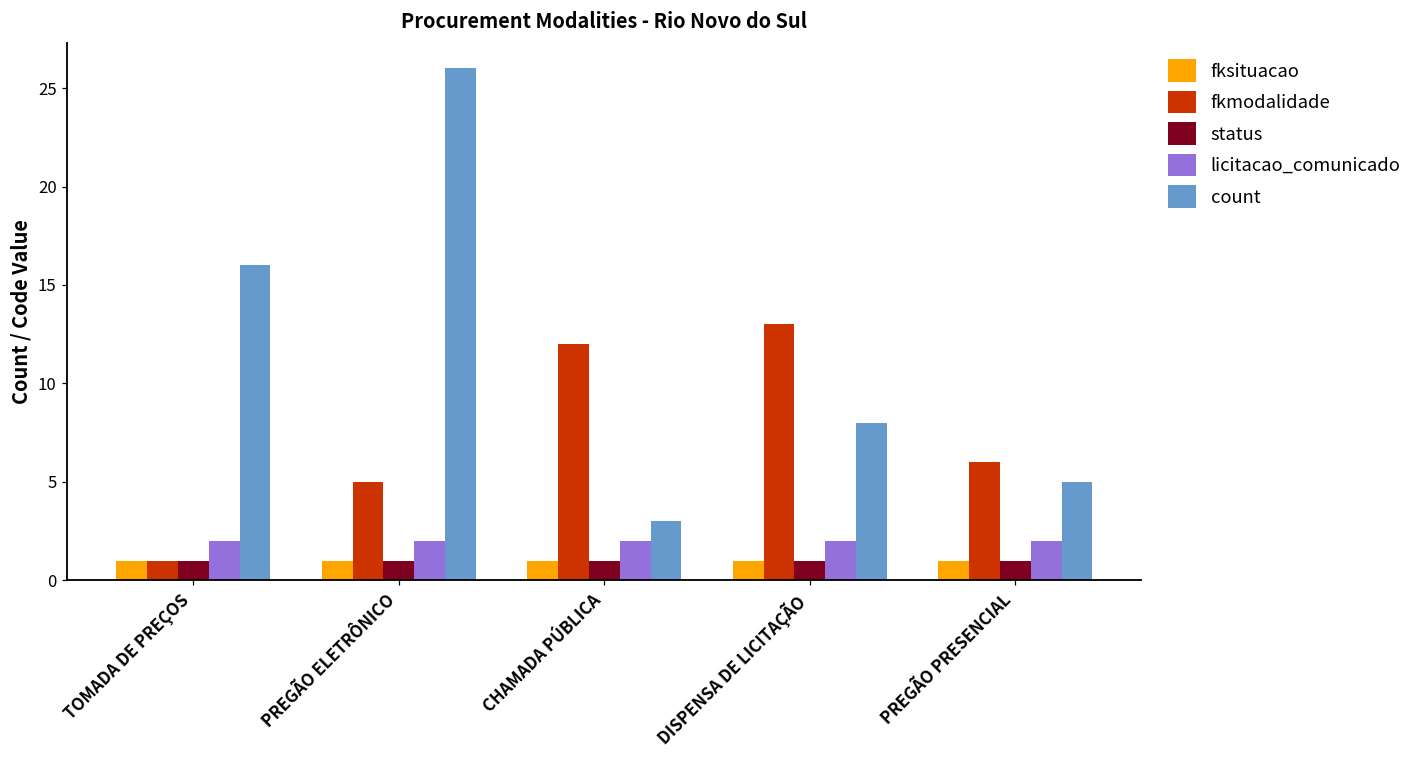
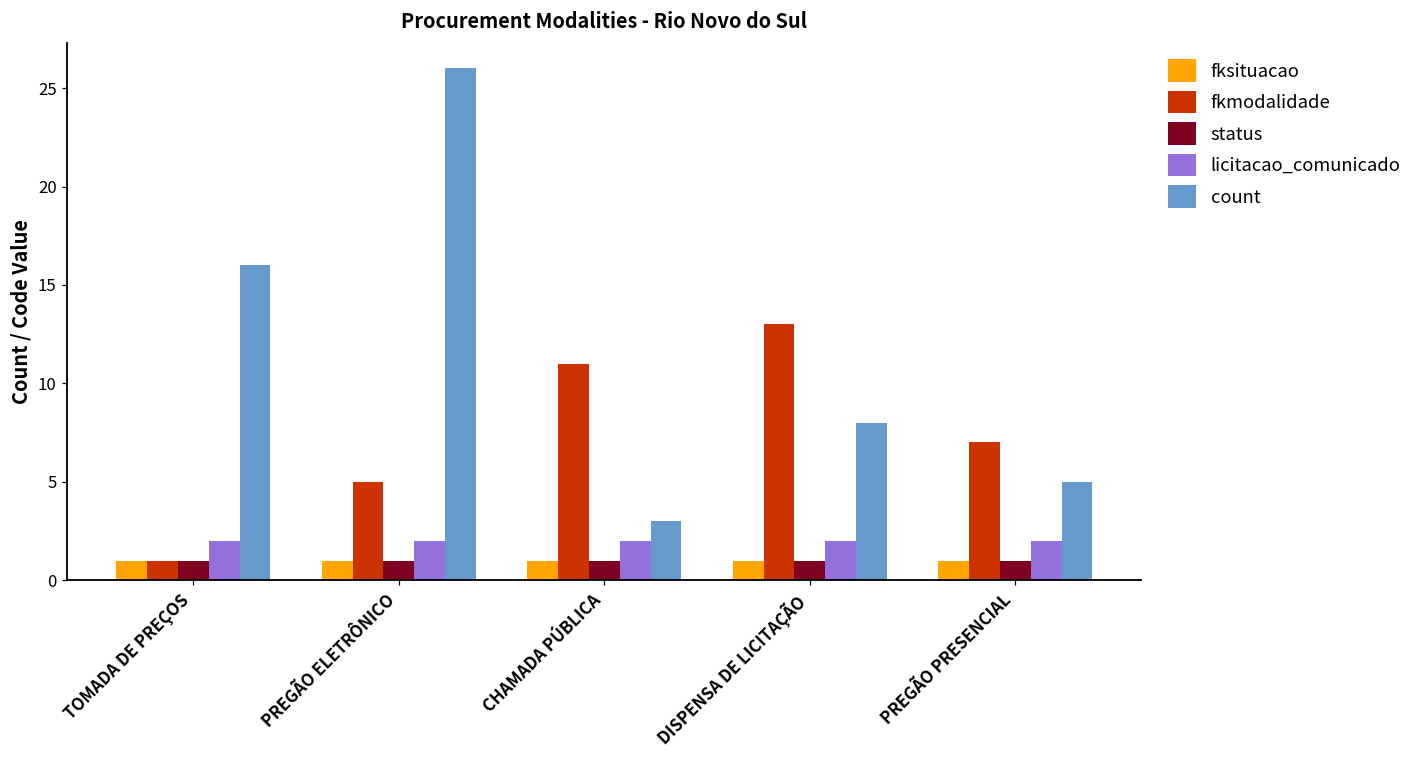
  {
    "fksituacao": {
      "TOMADA DE PREÇOS": 1,
      "PREGÃO ELETRÔNICO": 1,
      "CHAMADA PÚBLICA": 1,
      "DISPENSA DE LICITAÇÃO": 1,
      "PREGÃO PRESENCIAL": 1
    },
    "fkmodalidade": {
      "TOMADA DE PREÇOS": 1,
      "PREGÃO ELETRÔNICO": 5,
-     "CHAMADA PÚBLICA": 12,
+     "CHAMADA PÚBLICA": 11,
      "DISPENSA DE LICITAÇÃO": 13,
-     "PREGÃO PRESENCIAL": 6
+     "PREGÃO PRESENCIAL": 7
    },
    "status": {
      "TOMADA DE PREÇOS": 1,
      "PREGÃO ELETRÔNICO": 1,
      "CHAMADA PÚBLICA": 1,
      "DISPENSA DE LICITAÇÃO": 1,
      "PREGÃO PRESENCIAL": 1
    },
    "licitacao_comunicado": {
      "TOMADA DE PREÇOS": 2,
      "PREGÃO ELETRÔNICO": 2,
      "CHAMADA PÚBLICA": 2,
      "DISPENSA DE LICITAÇÃO": 2,
      "PREGÃO PRESENCIAL": 2
    },
    "count": {
      "TOMADA DE PREÇOS": 16,
      "PREGÃO ELETRÔNICO": 26,
      "CHAMADA PÚBLICA": 3,
      "DISPENSA DE LICITAÇÃO": 8,
      "PREGÃO PRESENCIAL": 5
    }
  }
